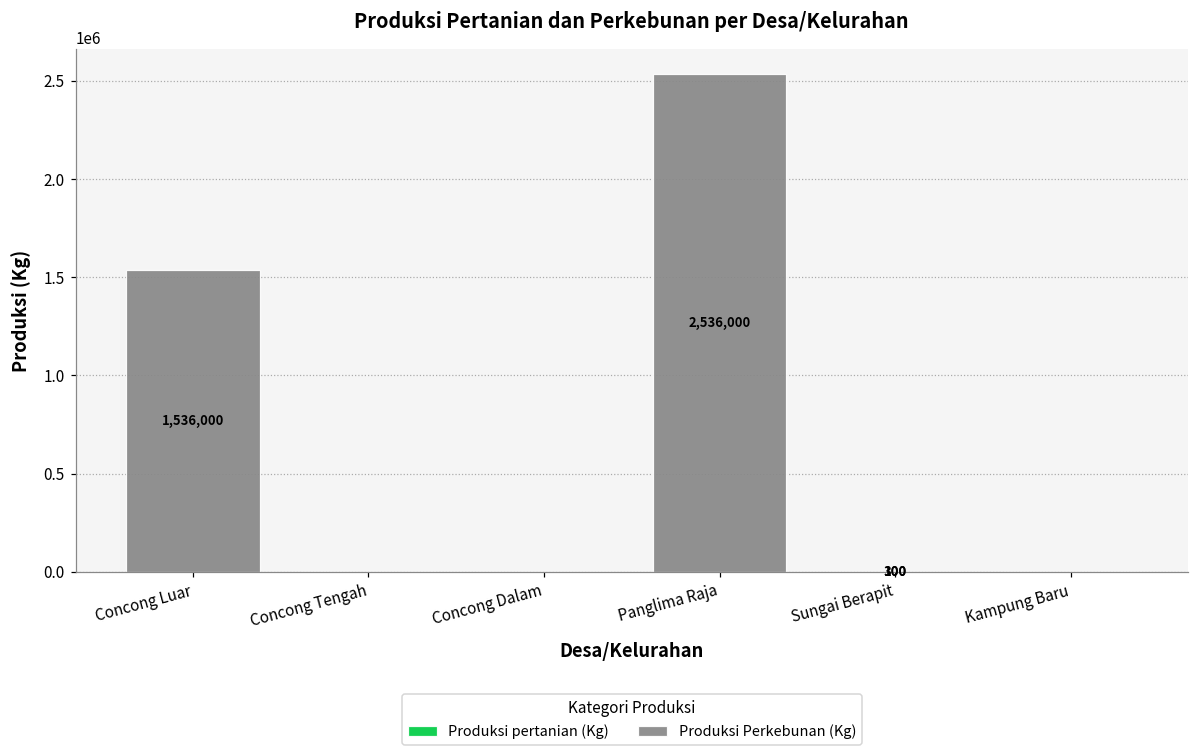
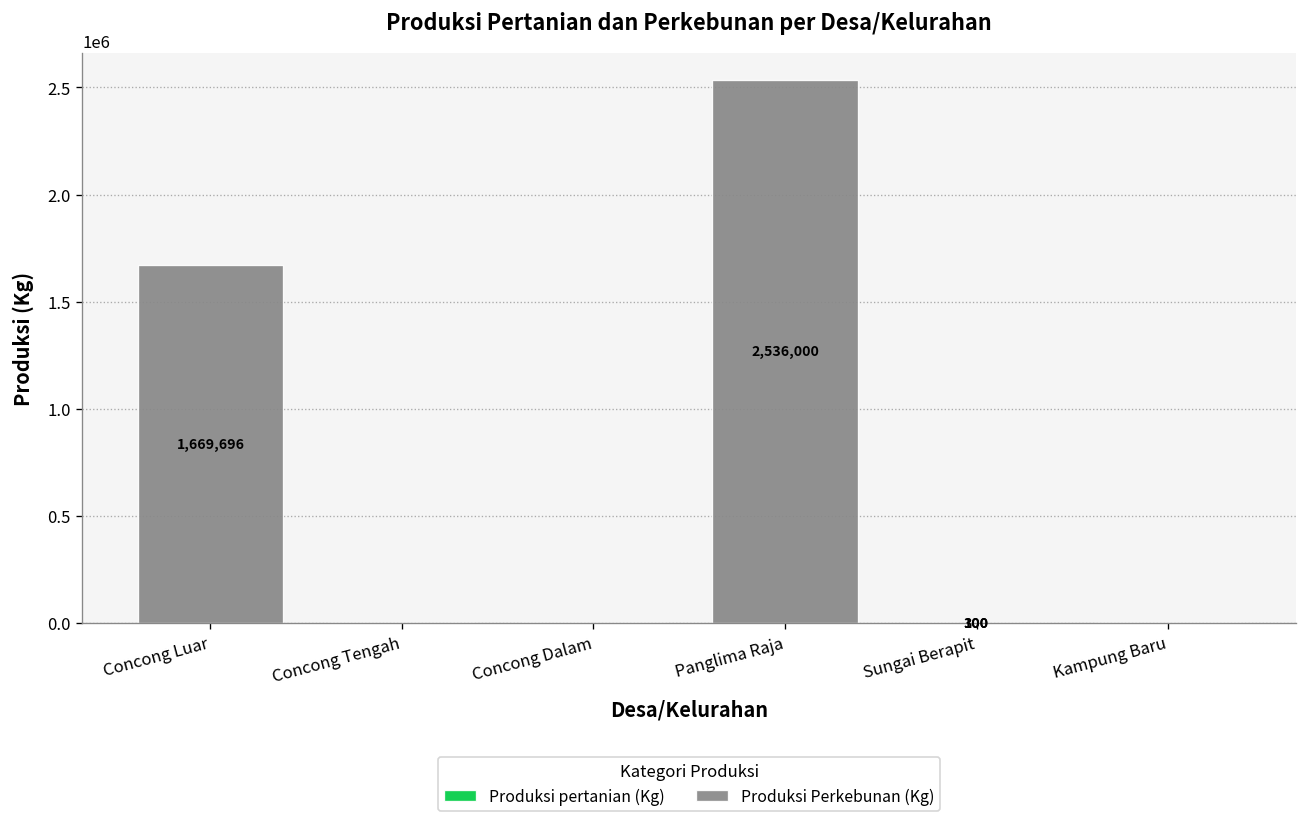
  {
    "Produksi pertanian (Kg)": {
      "Concong Luar": "0",
      "Concong Tengah": "0",
      "Concong Dalam": "0",
      "Panglima Raja": "0",
      "Kampung Baru": "0"
    },
    "Produksi Perkebunan (Kg)": {
-     "Concong Luar": "1,536,000",
+     "Concong Luar": "1,669,696",
      "Panglima Raja": "2,536,000"
    }
  }
